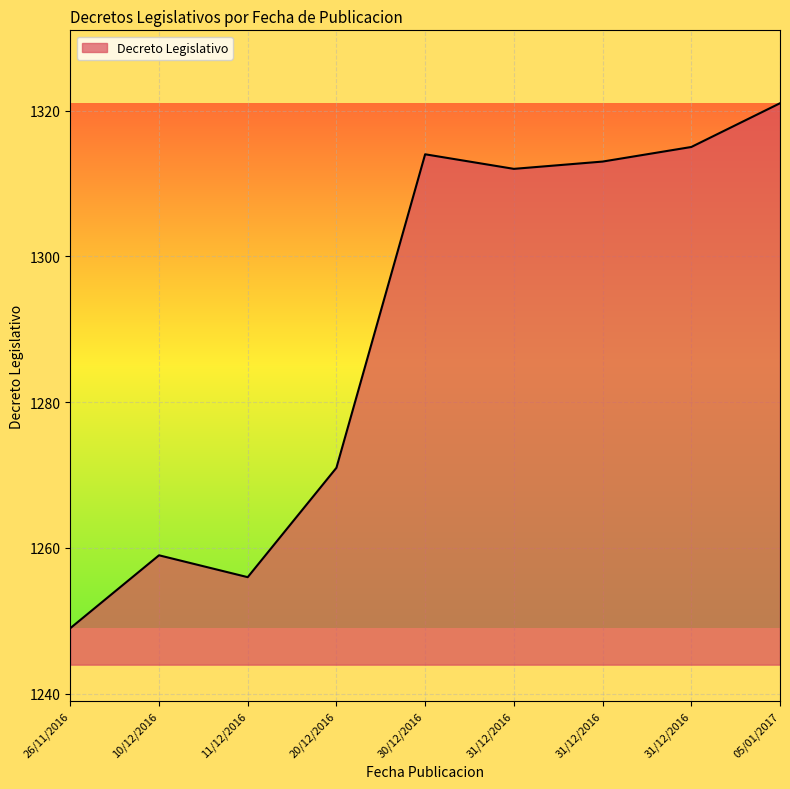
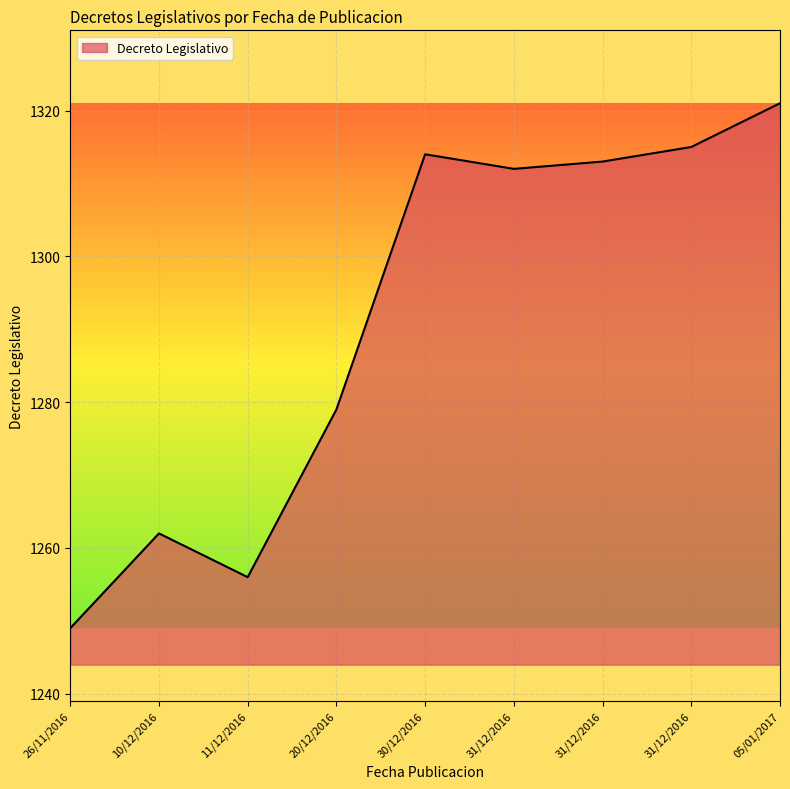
  {
    "26/11/2016": 1249,
-   "10/12/2016": 1259,
+   "10/12/2016": 1262,
    "11/12/2016": 1256,
-   "20/12/2016": 1271,
+   "20/12/2016": 1279,
    "30/12/2016": 1314,
    "05/01/2017": 1321
  }
